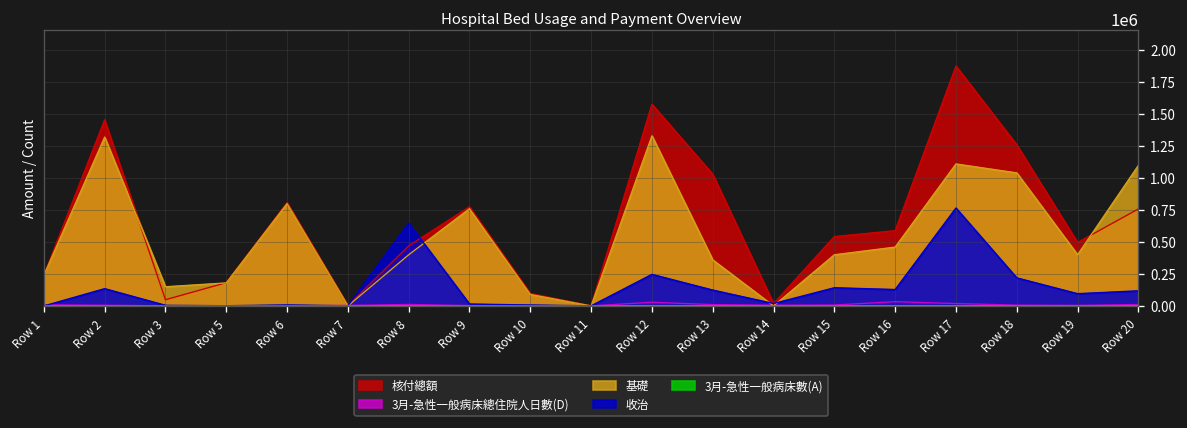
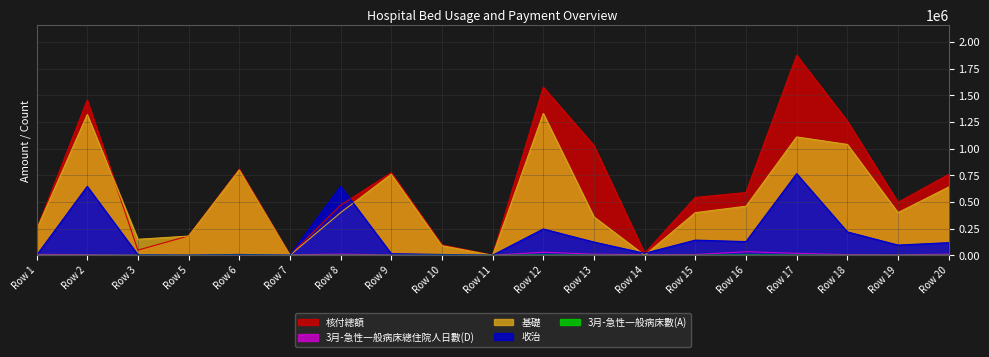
  {
    "核付總額": {
      "Row 2": 1460000,
      "Row 3": 50000,
      "Row 8": 470000,
      "Row 12": 1580000,
      "Row 13": 1030000,
      "Row 15": 540000,
      "Row 16": 590000,
      "Row 17": 1880000,
      "Row 18": 1260000,
      "Row 19": 500000,
      "Row 20": 760000
    },
    "3月-急性一般病床總住院人日數(D)": {
      "Row 12": 30000,
      "Row 16": 30000
    },
    "基礎": {
      "Row 2": 1320000,
      "Row 3": 150000,
      "Row 8": 400000,
      "Row 12": 1330000,
      "Row 13": 360000,
      "Row 15": 400000,
      "Row 16": 460000,
      "Row 17": 1110000,
      "Row 18": 1040000,
      "Row 19": 400000,
-     "Row 20": 1100000
+     "Row 20": 640000
    },
    "收治": {
-     "Row 2": 140000,
+     "Row 2": 650000,
      "Row 8": 650000,
      "Row 12": 250000,
      "Row 13": 120000,
      "Row 15": 140000,
      "Row 16": 130000,
      "Row 17": 770000,
      "Row 18": 220000,
      "Row 19": 100000,
      "Row 20": 120000
    },
    "3月-急性一般病床數(A)": {
      "Row 12": 0,
      "Row 16": 0
    }
  }
